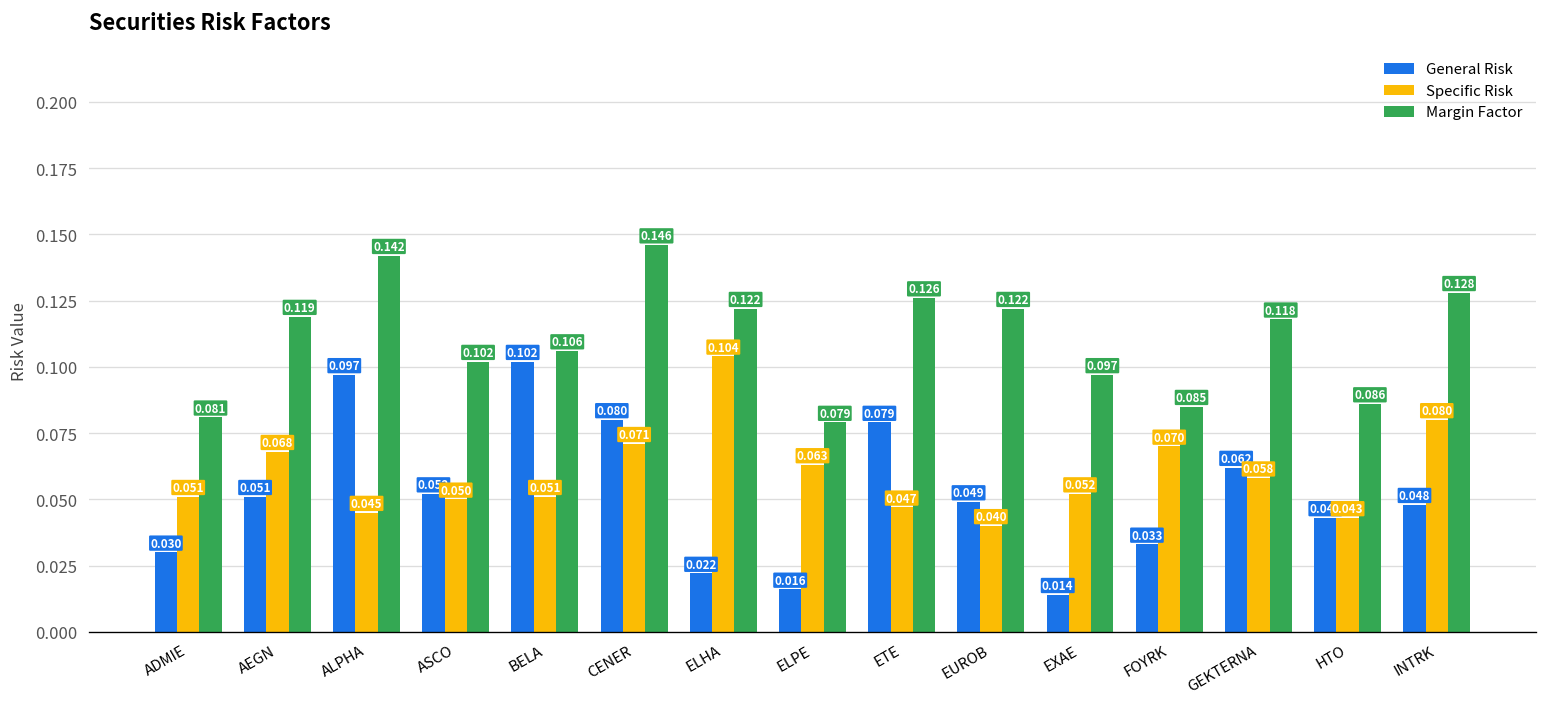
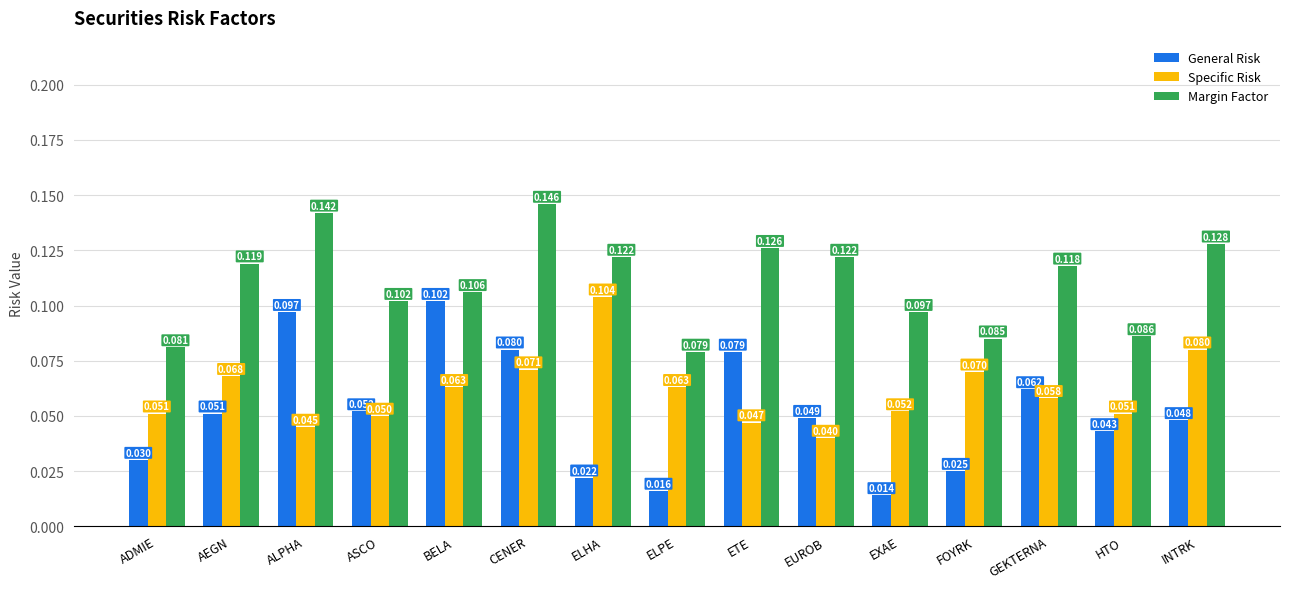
  {
    "General Risk": {
-     "FOYRK": 0.033
+     "FOYRK": 0.025
    },
    "Specific Risk": {
-     "BELA": 0.051,
-     "HTO": 0.043
+     "BELA": 0.063,
+     "HTO": 0.051
    }
  }
